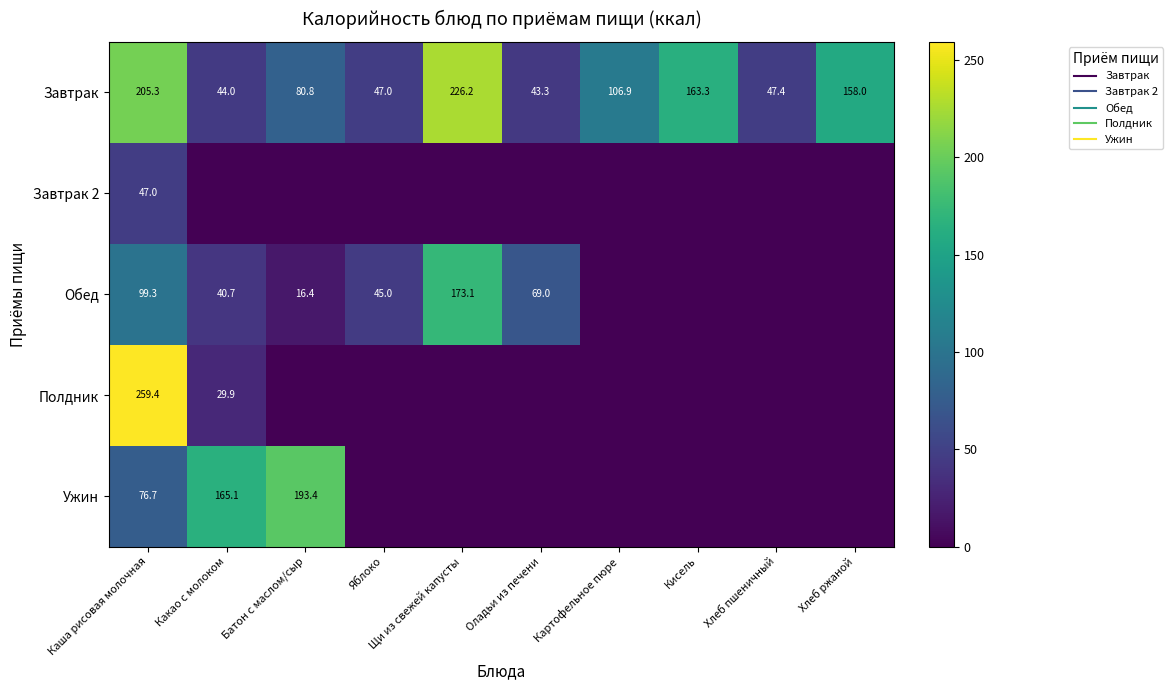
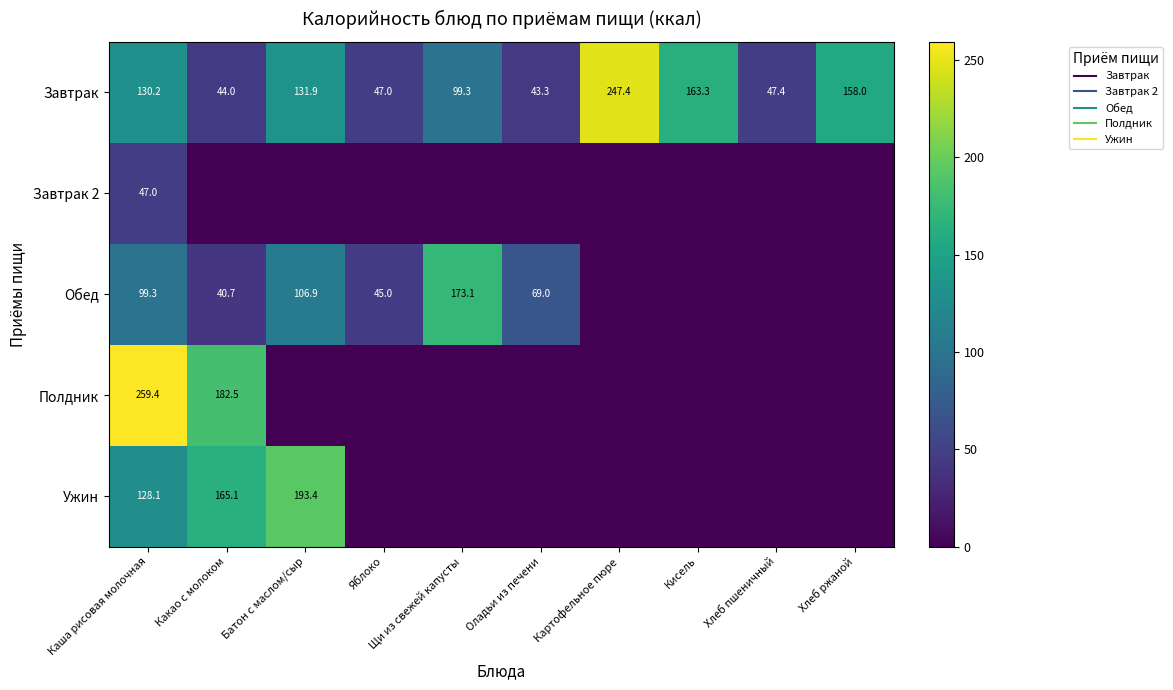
  {
    "Завтрак": {
-     "Каша рисовая молочная": 205.3,
+     "Каша рисовая молочная": 130.2,
      "Какао с молоком": 44.0,
-     "Батон с маслом/сыр": 80.8,
+     "Батон с маслом/сыр": 131.9,
      "Яблоко": 47.0,
-     "Щи из свежей капусты": 226.2,
+     "Щи из свежей капусты": 99.3,
      "Оладьи из печени": 43.3,
-     "Картофельное пюре": 106.9,
+     "Картофельное пюре": 247.4,
      "Кисель": 163.3,
      "Хлеб пшеничный": 47.4,
      "Хлеб ржаной": 158.0
    },
    "Завтрак 2": {
      "Каша рисовая молочная": 47.0
    },
    "Обед": {
      "Каша рисовая молочная": 99.3,
      "Какао с молоком": 40.7,
-     "Батон с маслом/сыр": 16.4,
+     "Батон с маслом/сыр": 106.9,
      "Яблоко": 45.0,
      "Щи из свежей капусты": 173.1,
      "Оладьи из печени": 69.0
    },
    "Полдник": {
      "Каша рисовая молочная": 259.4,
-     "Какао с молоком": 29.9
+     "Какао с молоком": 182.5
    },
    "Ужин": {
-     "Каша рисовая молочная": 76.7,
+     "Каша рисовая молочная": 128.1,
      "Какао с молоком": 165.1,
      "Батон с маслом/сыр": 193.4
    }
  }
